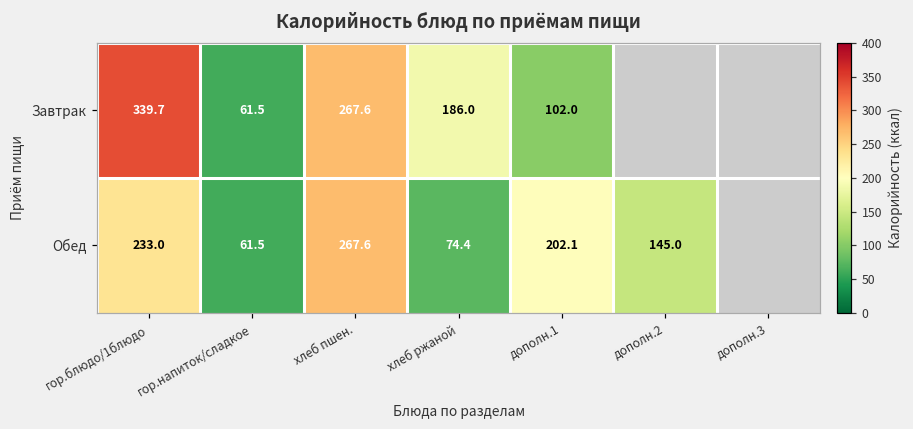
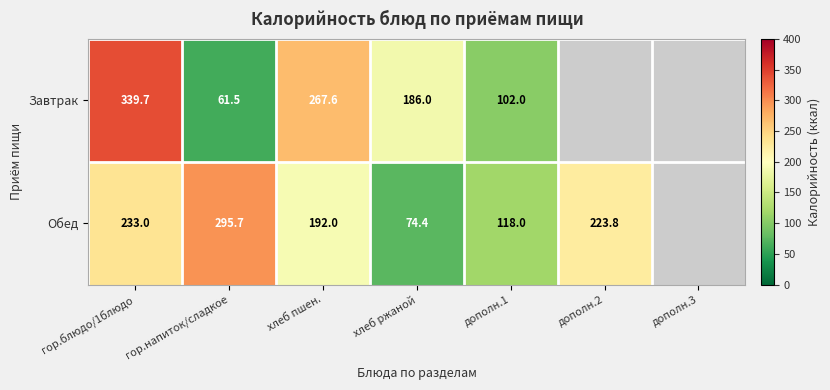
  {
    "Завтрак": {
      "гор.блюдо/1блюдо": 339.7,
      "гор.напиток/сладкое": 61.5,
      "хлеб пшен.": 267.6,
      "хлеб ржаной": 186.0,
      "дополн.1": 102.0
    },
    "Обед": {
      "гор.блюдо/1блюдо": 233.0,
-     "гор.напиток/сладкое": 61.5,
-     "хлеб пшен.": 267.6,
+     "гор.напиток/сладкое": 295.7,
+     "хлеб пшен.": 192.0,
      "хлеб ржаной": 74.4,
-     "дополн.1": 202.1,
-     "дополн.2": 145.0
+     "дополн.1": 118.0,
+     "дополн.2": 223.8
    }
  }
